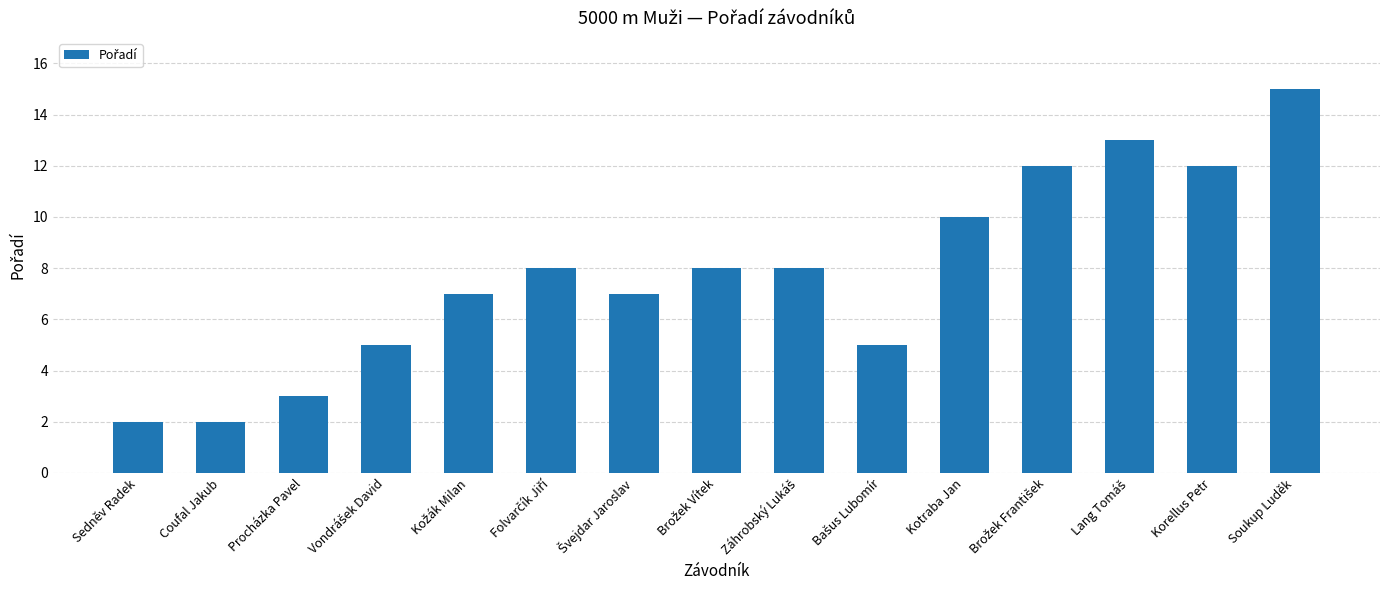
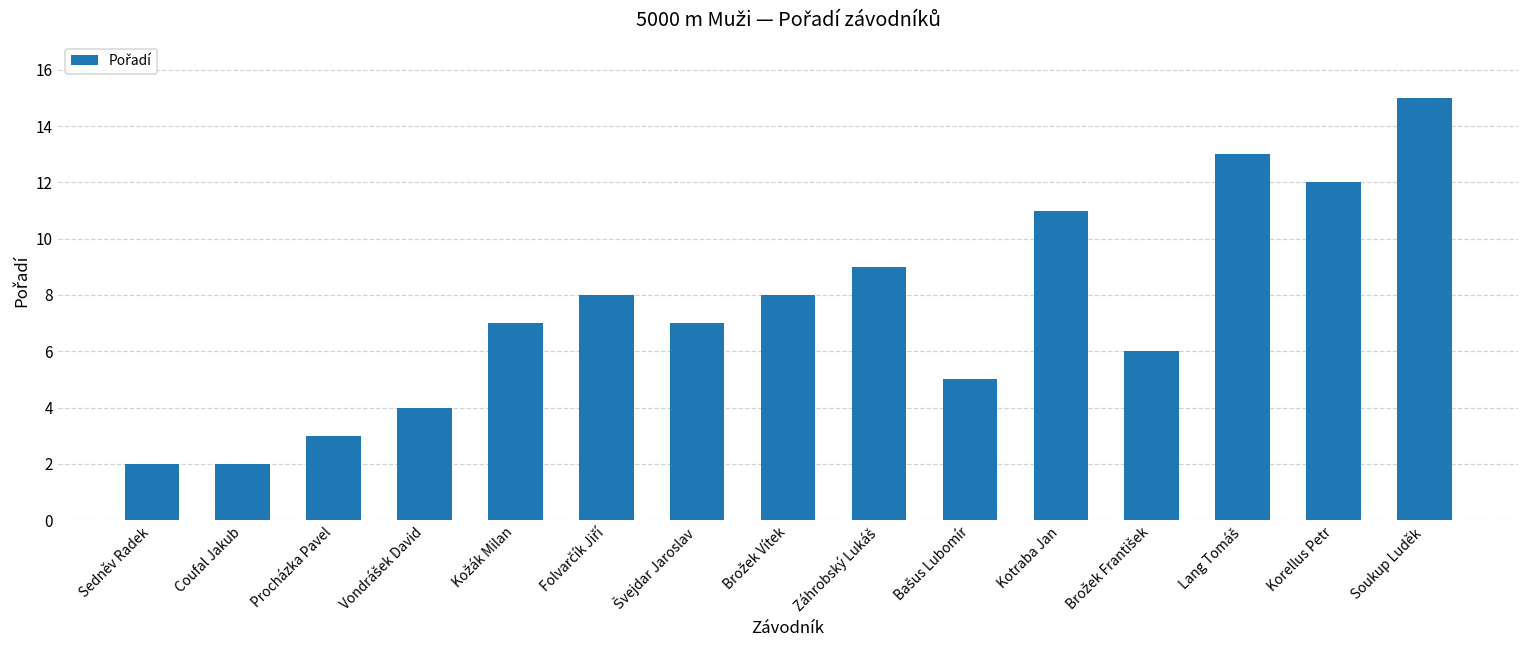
  {
    "Sedněv Radek": 2,
    "Coufal Jakub": 2,
    "Procházka Pavel": 3,
-   "Vondrášek David": 5,
+   "Vondrášek David": 4,
    "Kožák Milan": 7,
    "Folvarčík Jiří": 8,
    "Švejdar Jaroslav": 7,
    "Brožek Vítek": 8,
-   "Záhrobský Lukáš": 8,
+   "Záhrobský Lukáš": 9,
    "Bašus Lubomír": 5,
-   "Kotraba Jan": 10,
-   "Brožek František": 12,
+   "Kotraba Jan": 11,
+   "Brožek František": 6,
    "Lang Tomáš": 13,
    "Korellus Petr": 12,
    "Soukup Luděk": 15
  }
